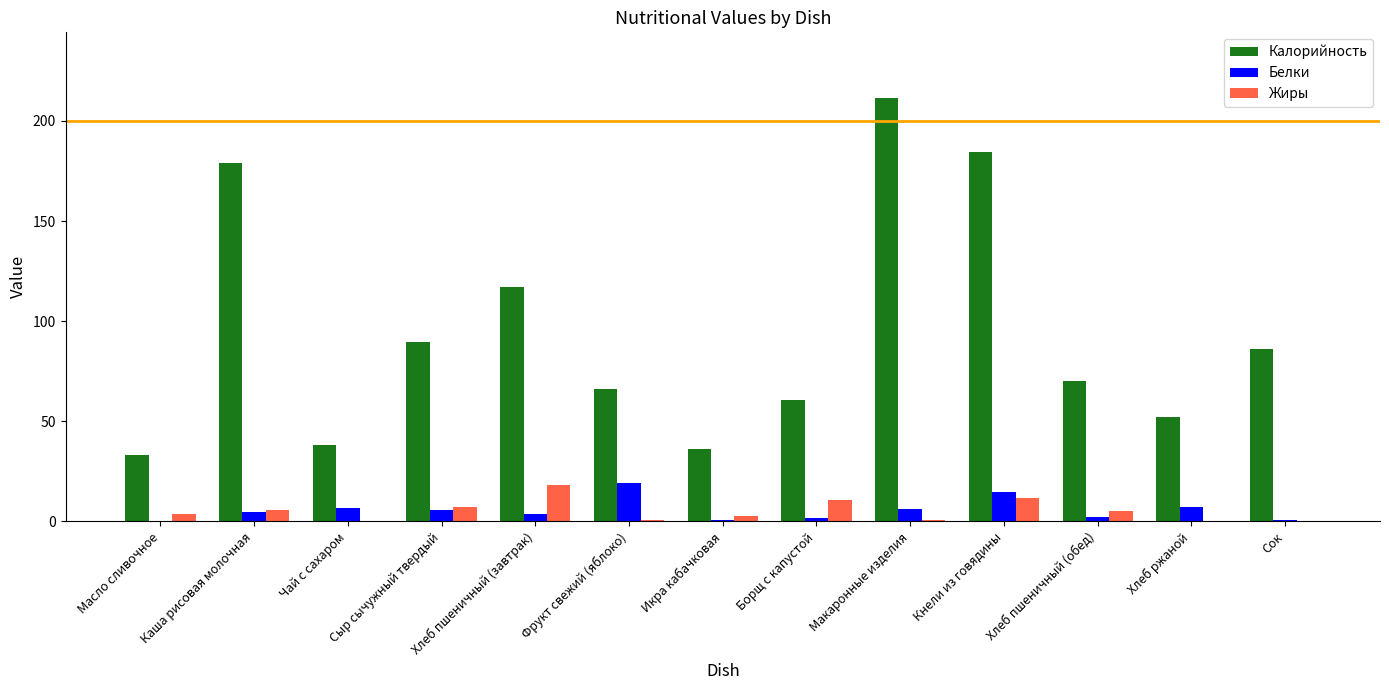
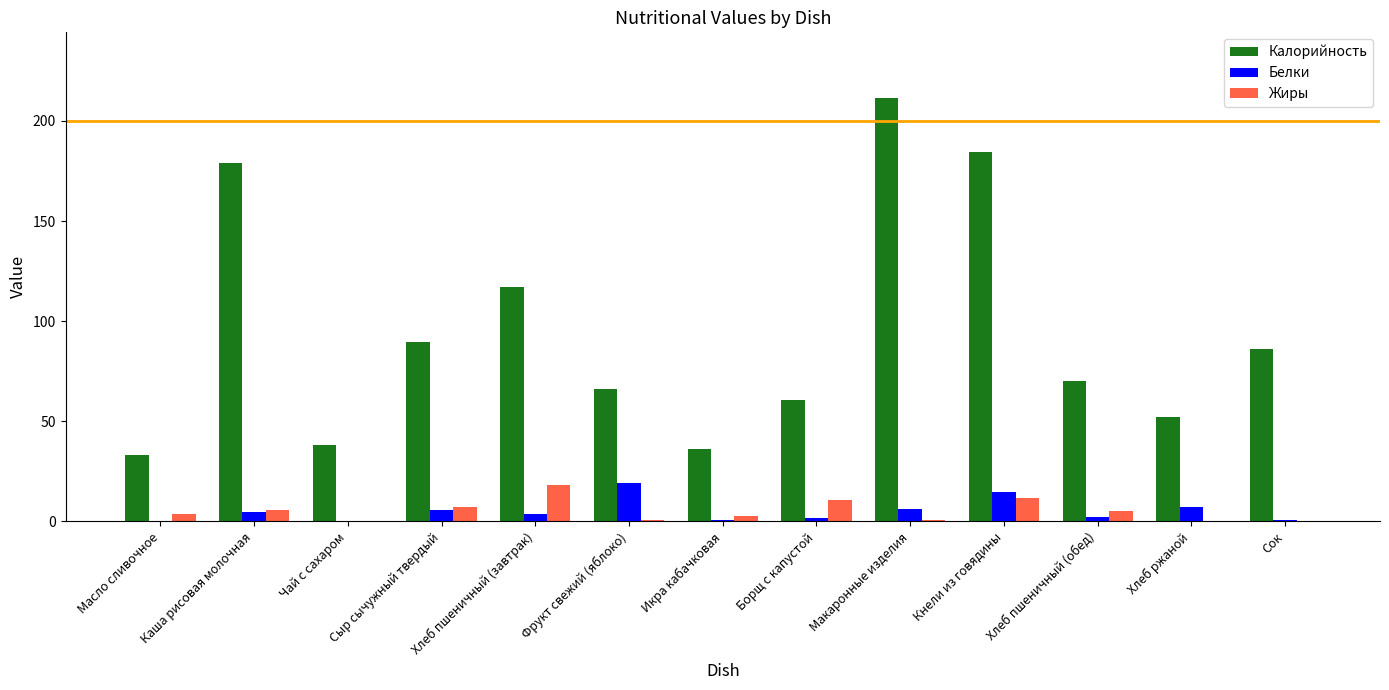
  {
    "Калорийность": {
      "Масло сливочное": 33,
      "Каша рисовая молочная": 179,
      "Чай с сахаром": 38,
      "Сыр сычужный твердый": 90,
      "Хлеб пшеничный (завтрак)": 117,
      "Фрукт свежий (яблоко)": 66,
      "Икра кабачковая": 36,
      "Борщ с капустой": 61,
      "Макаронные изделия": 212,
      "Кнели из говядины": 185,
      "Хлеб пшеничный (обед)": 70,
      "Хлеб ржаной": 52,
      "Сок": 86
    },
    "Белки": {
      "Каша рисовая молочная": 5,
-     "Чай с сахаром": 7,
+     "Чай с сахаром": 0,
      "Сыр сычужный твердый": 6,
      "Хлеб пшеничный (завтрак)": 4,
      "Фрукт свежий (яблоко)": 19,
      "Борщ с капустой": 1,
      "Макаронные изделия": 6,
      "Кнели из говядины": 15,
      "Хлеб пшеничный (обед)": 2,
      "Хлеб ржаной": 7
    },
    "Жиры": {
      "Масло сливочное": 4,
      "Каша рисовая молочная": 6,
      "Сыр сычужный твердый": 7,
      "Хлеб пшеничный (завтрак)": 18,
      "Икра кабачковая": 3,
      "Борщ с капустой": 11,
      "Кнели из говядины": 12,
      "Хлеб пшеничный (обед)": 5
    }
  }
